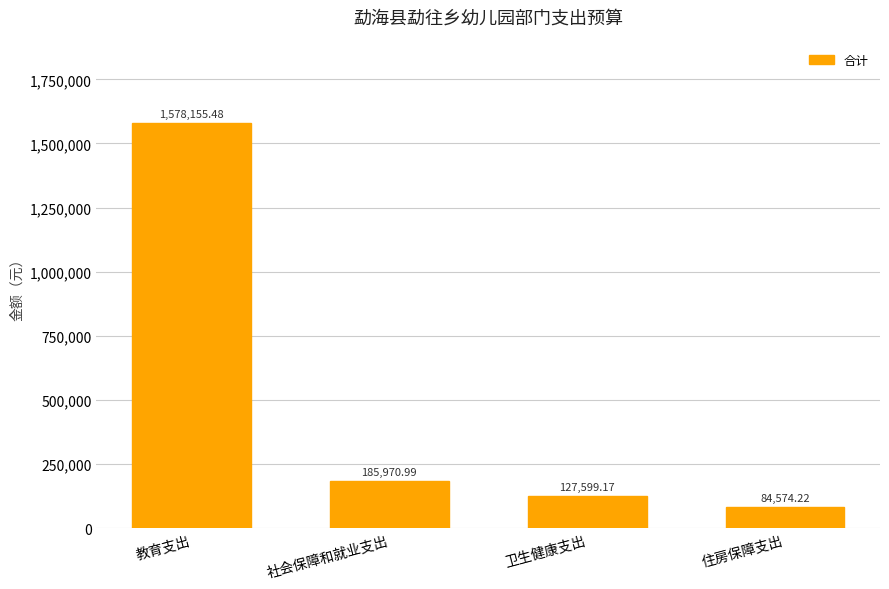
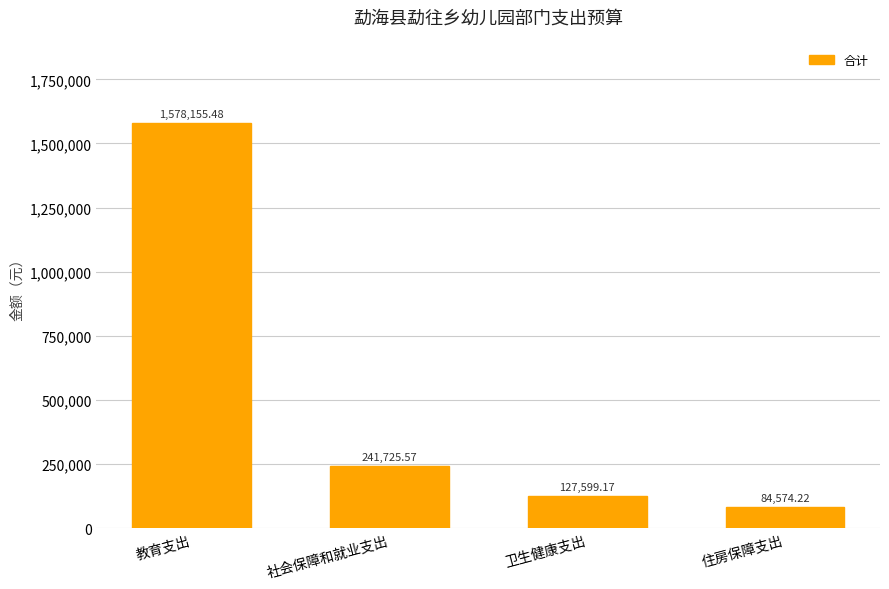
  {
    "教育支出": "1,578,155.48",
-   "社会保障和就业支出": "185,970.99",
+   "社会保障和就业支出": "241,725.57",
    "卫生健康支出": "127,599.17",
    "住房保障支出": "84,574.22"
  }
